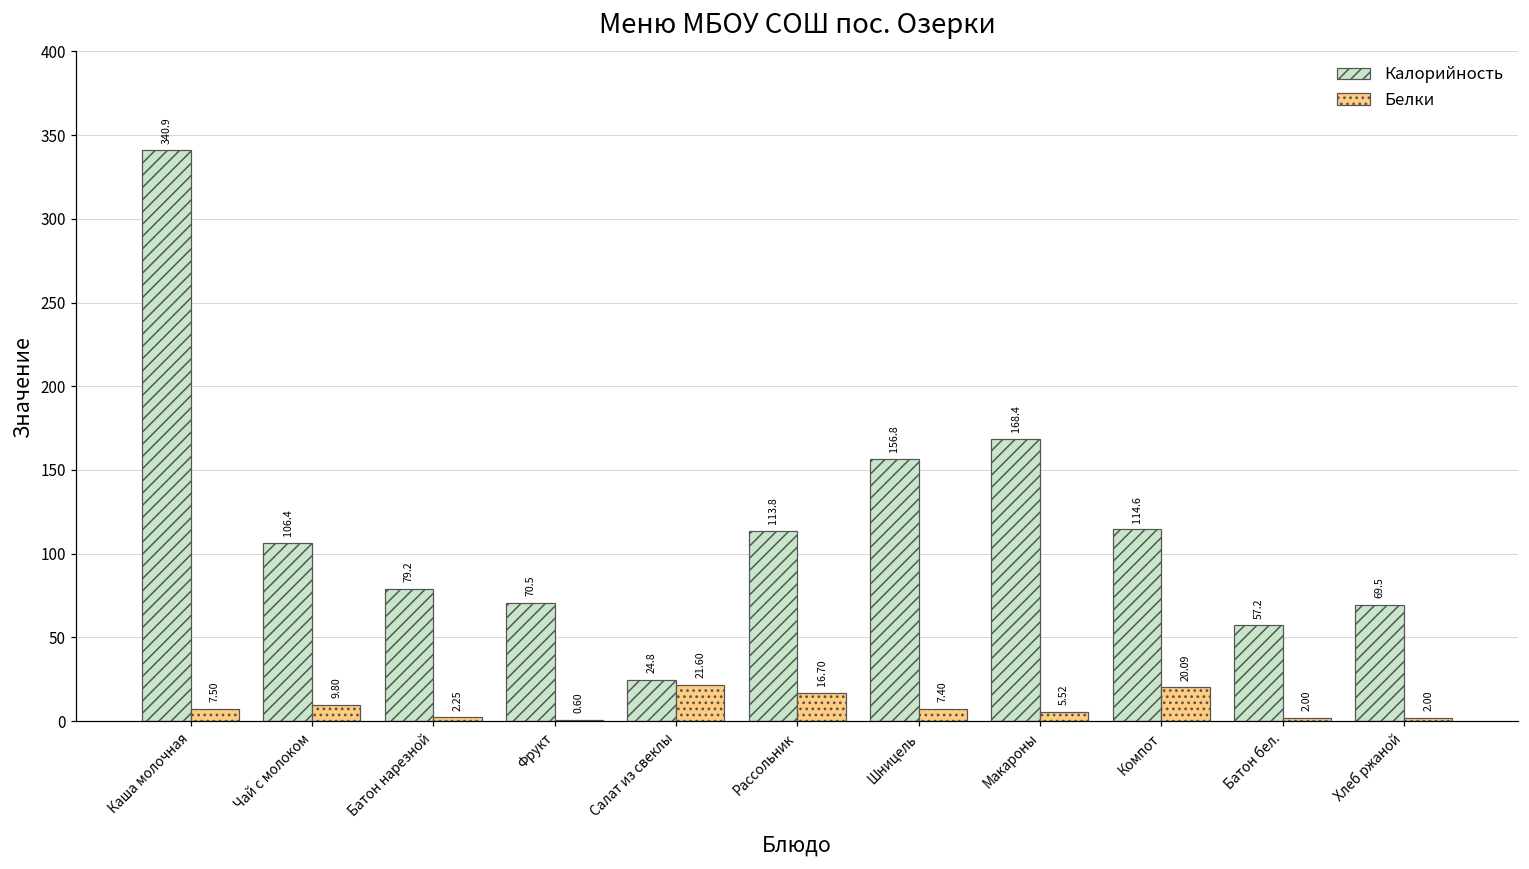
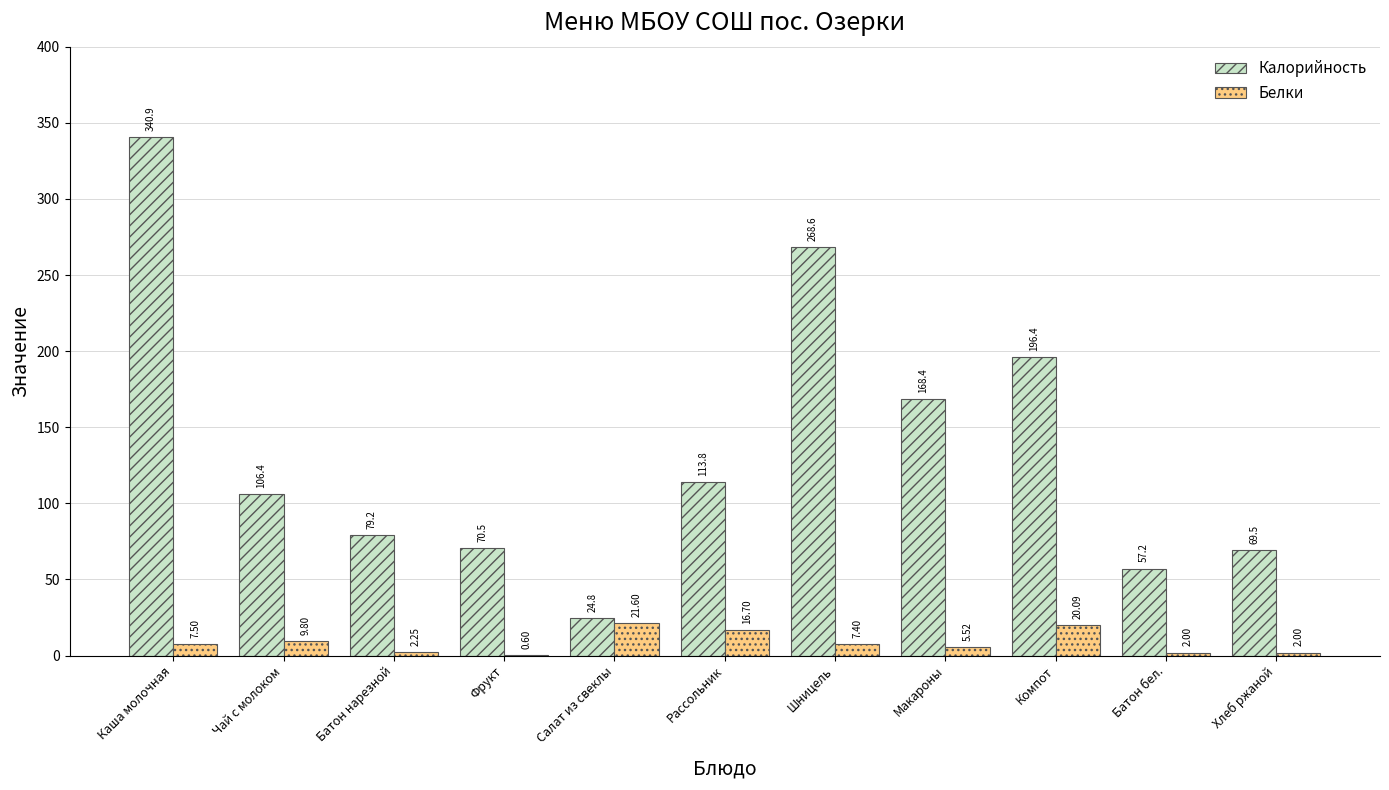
  {
    "Калорийность": {
      "Каша молочная": 340.9,
      "Чай с молоком": 106.4,
      "Батон нарезной": 79.2,
      "Фрукт": 70.5,
      "Салат из свеклы": 24.8,
      "Рассольник": 113.8,
-     "Шницель": 156.8,
+     "Шницель": 268.6,
      "Макароны": 168.4,
-     "Компот": 114.6,
+     "Компот": 196.4,
      "Батон бел.": 57.2,
      "Хлеб ржаной": 69.5
    },
    "Белки": {
      "Каша молочная": 7.50,
      "Чай с молоком": 9.80,
      "Батон нарезной": 2.25,
      "Фрукт": 0.60,
      "Салат из свеклы": 21.60,
      "Рассольник": 16.70,
      "Шницель": 7.40,
      "Макароны": 5.52,
      "Компот": 20.09,
      "Батон бел.": 2.00,
      "Хлеб ржаной": 2.00
    }
  }
